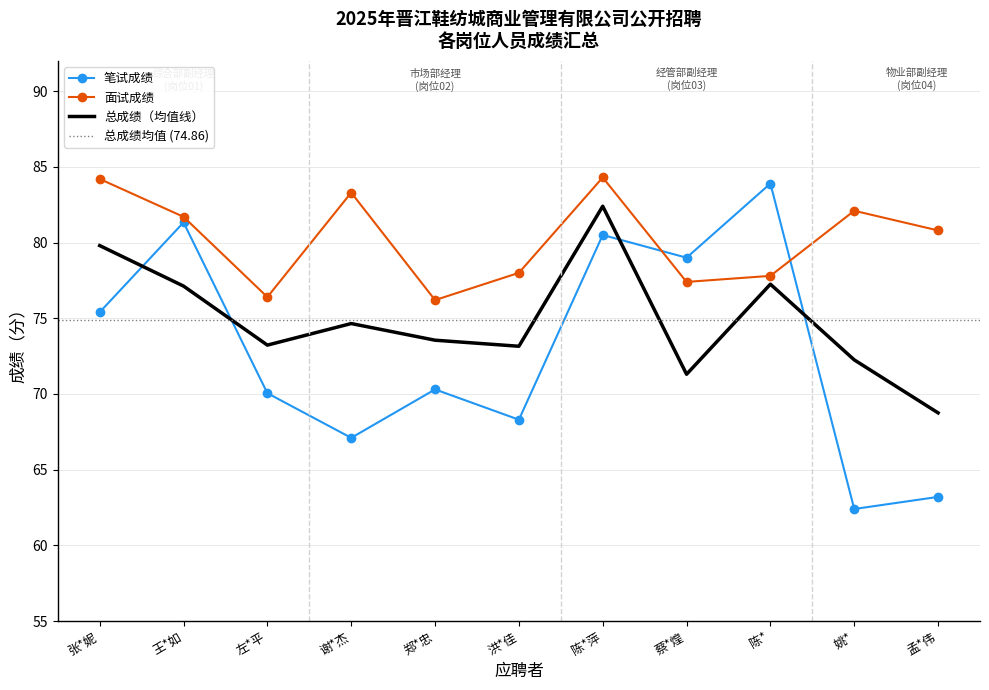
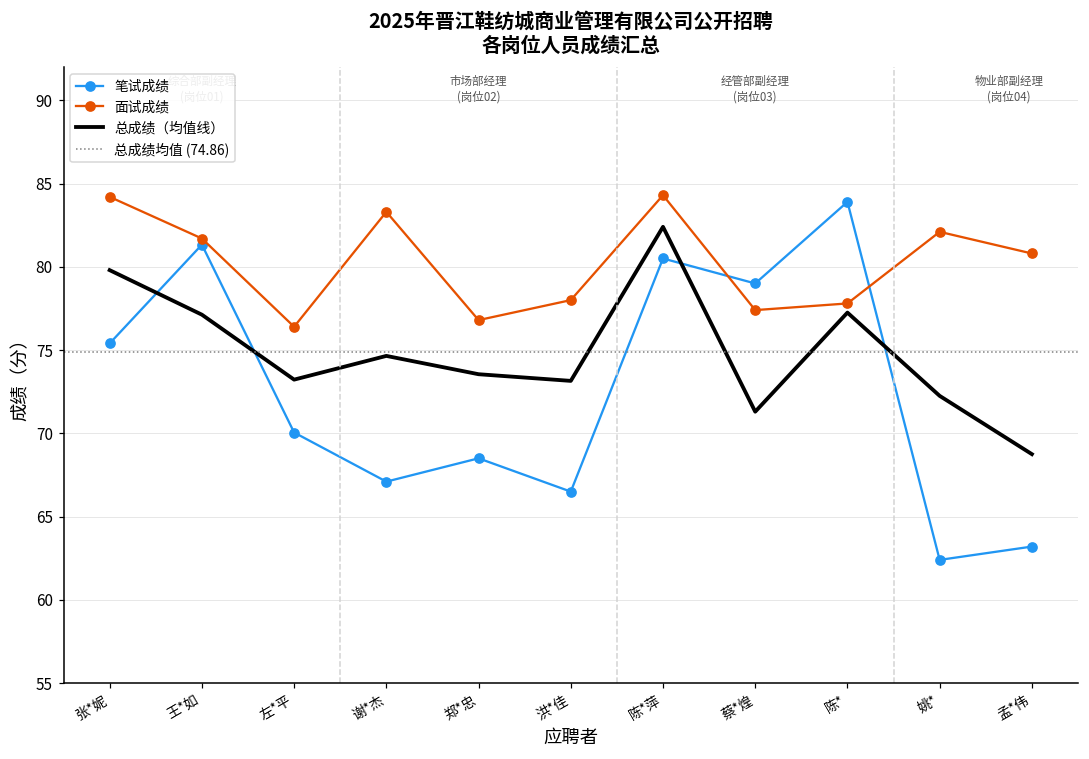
  {
    "笔试成绩": {
      "张*妮": 75.4,
      "王*如": 81.3,
      "左*平": 70.1,
      "谢*杰": 67.1,
-     "郑*忠": 70.3,
-     "洪*佳": 68.3,
+     "郑*忠": 68.5,
+     "洪*佳": 66.5,
      "陈*萍": 80.5,
      "蔡*煌": 79.0,
      "陈*": 83.9,
      "姚*": 62.4,
      "孟*伟": 63.2
    },
    "面试成绩": {
      "张*妮": 84.2,
      "王*如": 81.7,
      "左*平": 76.4,
      "谢*杰": 83.3,
-     "郑*忠": 76.2,
+     "郑*忠": 76.8,
      "洪*佳": 78.0,
      "陈*萍": 84.3,
      "蔡*煌": 77.4,
      "陈*": 77.8,
      "姚*": 82.1,
      "孟*伟": 80.8
    },
    "总成绩（均值线）": {
      "张*妮": 79.8,
      "王*如": 77.1,
      "左*平": 73.2,
      "谢*杰": 74.7,
      "郑*忠": 73.6,
      "洪*佳": 73.2,
      "陈*萍": 82.4,
      "蔡*煌": 71.3,
      "陈*": 77.3,
      "姚*": 72.3,
      "孟*伟": 68.8
    }
  }
